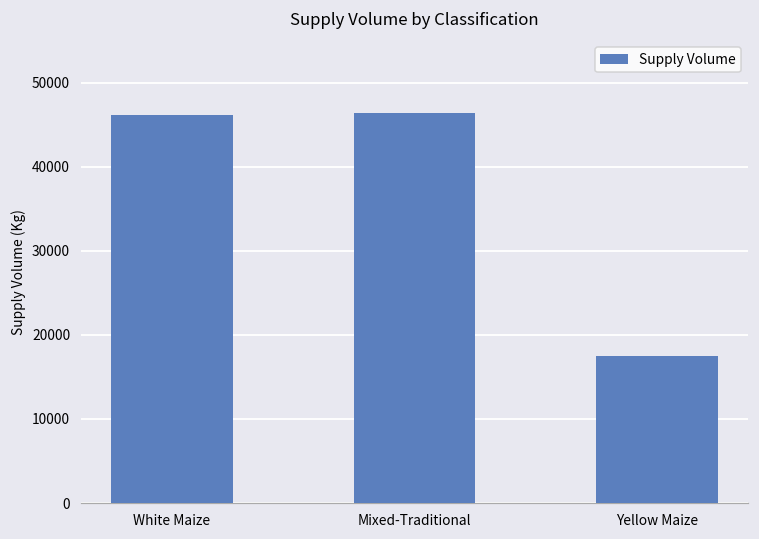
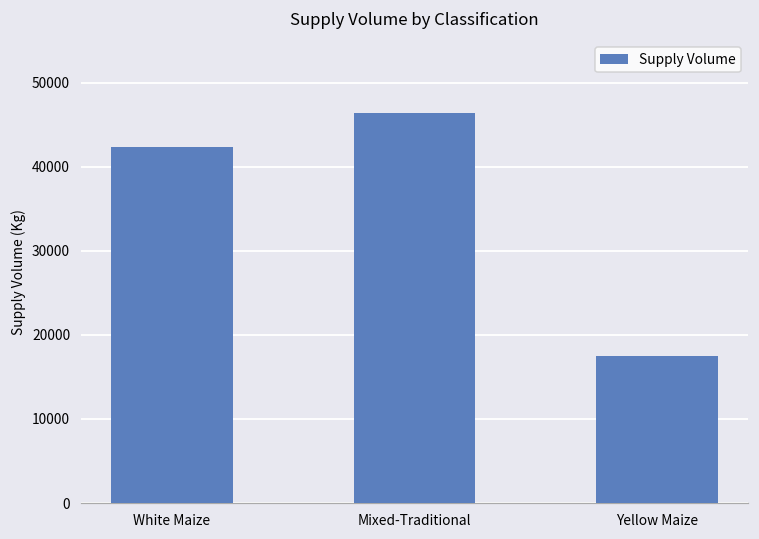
  {
-   "White Maize": 46000,
+   "White Maize": 42000,
    "Mixed-Traditional": 46000,
    "Yellow Maize": 18000
  }
